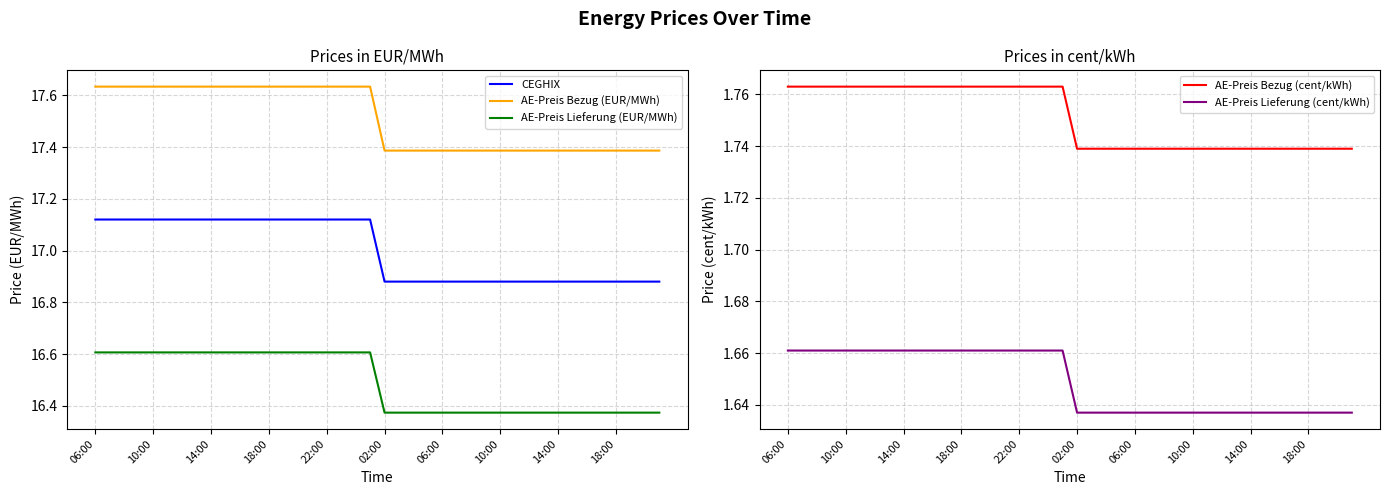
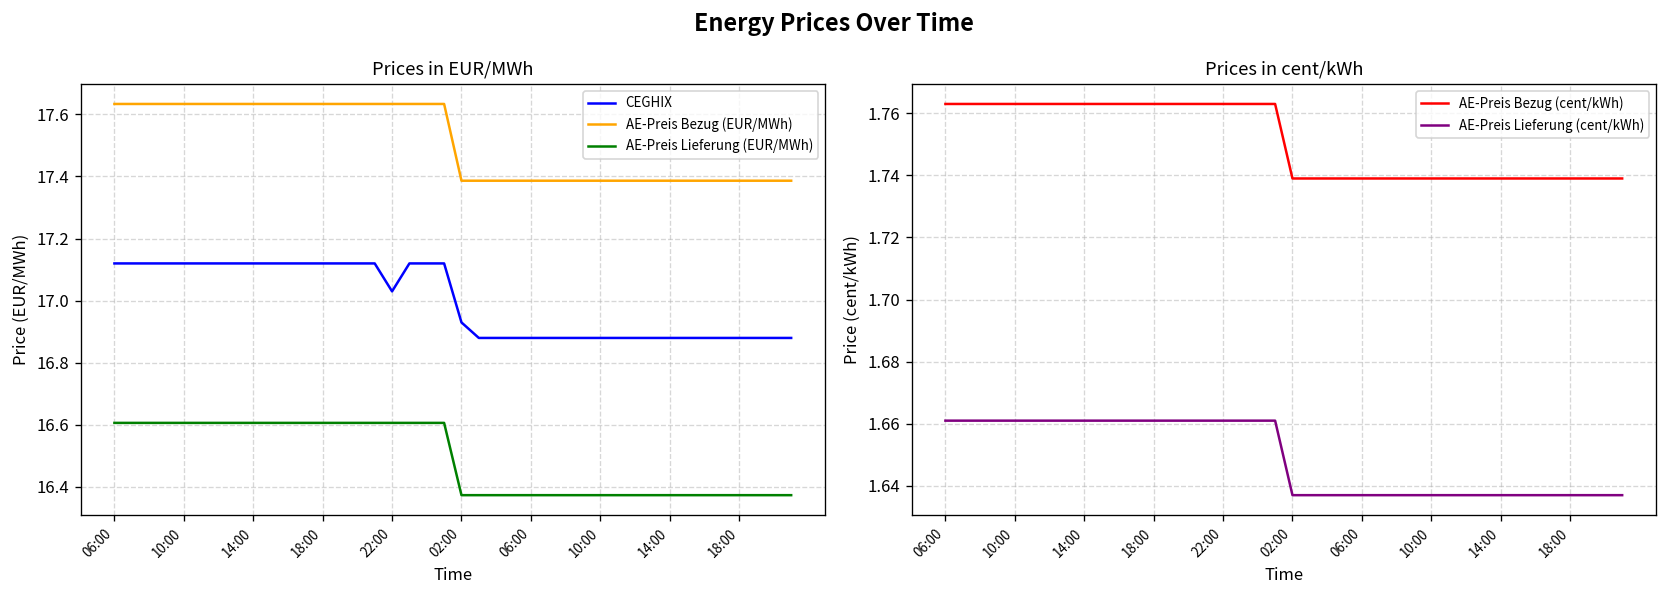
  {
    "Prices in EUR/MWh": {
      "CEGHIX": {
-       "22:00": 17.12,
-       "02:00": 16.88
+       "22:00": 17.03,
+       "02:00": 16.93
      },
      "AE-Preis Bezug (EUR/MWh)": {
        "22:00": 17.63,
        "02:00": 17.39
      },
      "AE-Preis Lieferung (EUR/MWh)": {
        "22:00": 16.61,
        "02:00": 16.37
      }
    },
    "Prices in cent/kWh": {
      "AE-Preis Bezug (cent/kWh)": {
        "22:00": 1.763,
        "02:00": 1.739
      },
      "AE-Preis Lieferung (cent/kWh)": {
        "22:00": 1.661,
        "02:00": 1.637
      }
    }
  }
